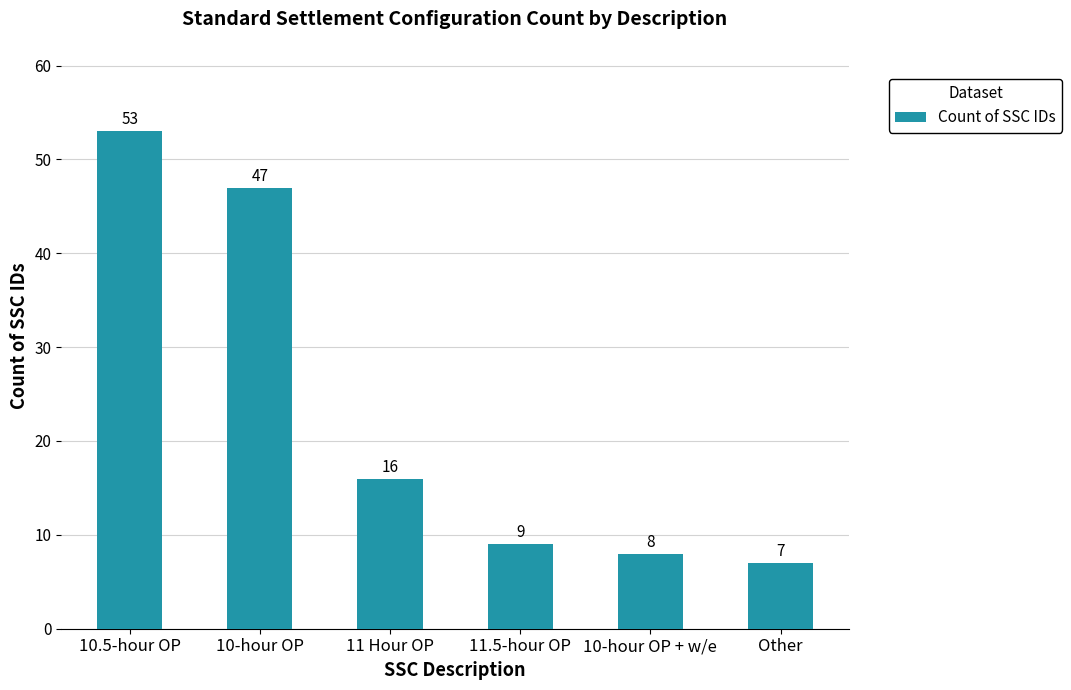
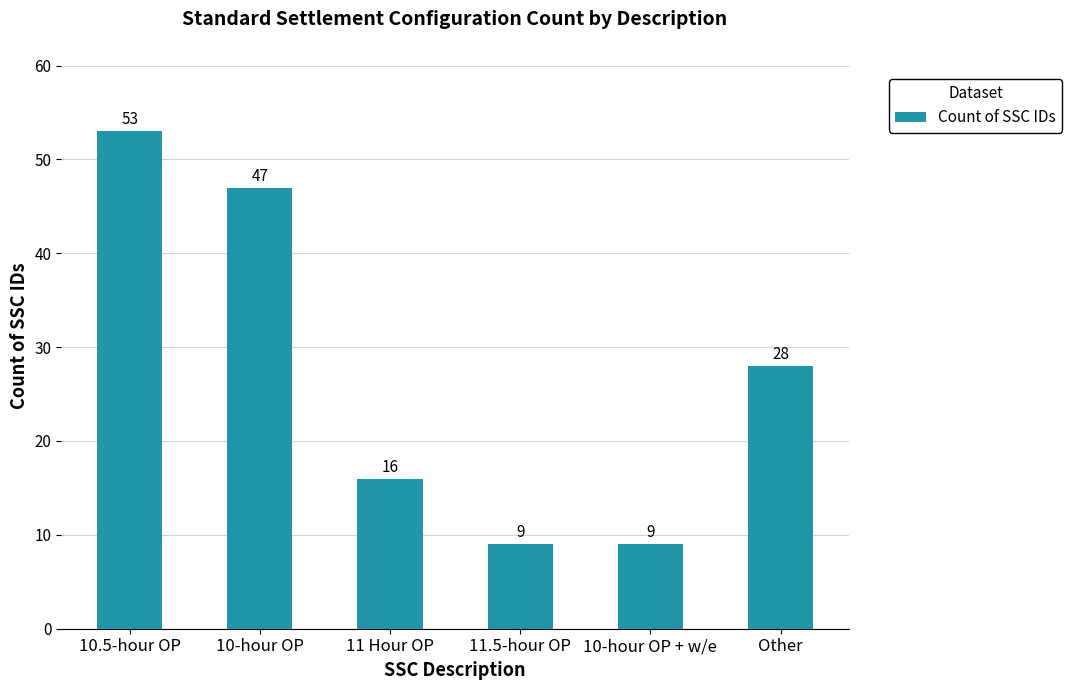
  {
    "10.5-hour OP": 53,
    "10-hour OP": 47,
    "11 Hour OP": 16,
    "11.5-hour OP": 9,
-   "10-hour OP + w/e": 8,
-   "Other": 7
+   "10-hour OP + w/e": 9,
+   "Other": 28
  }
